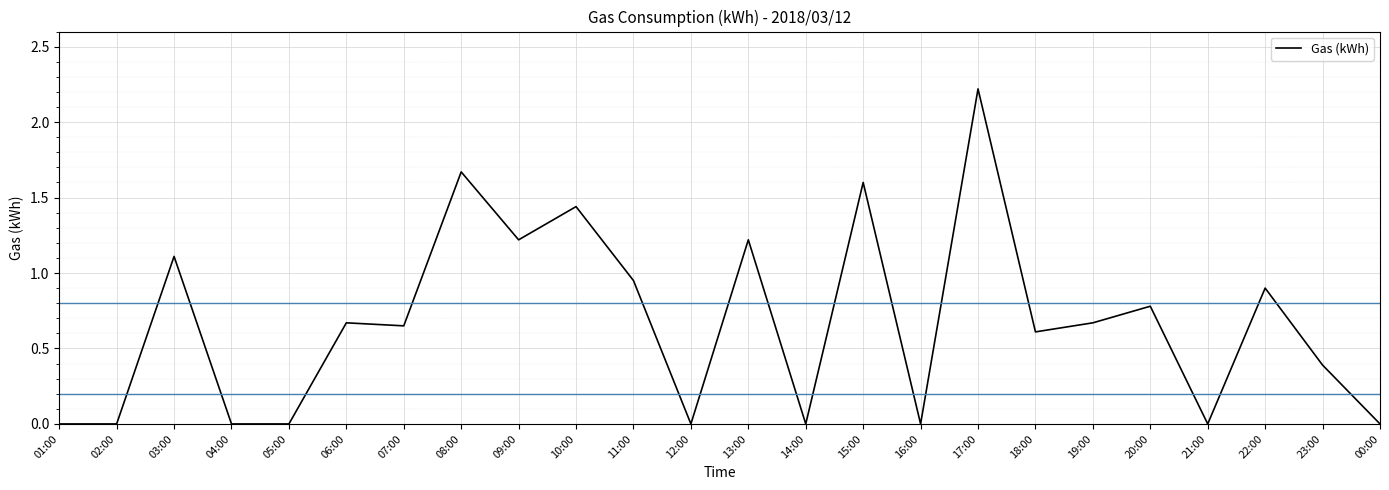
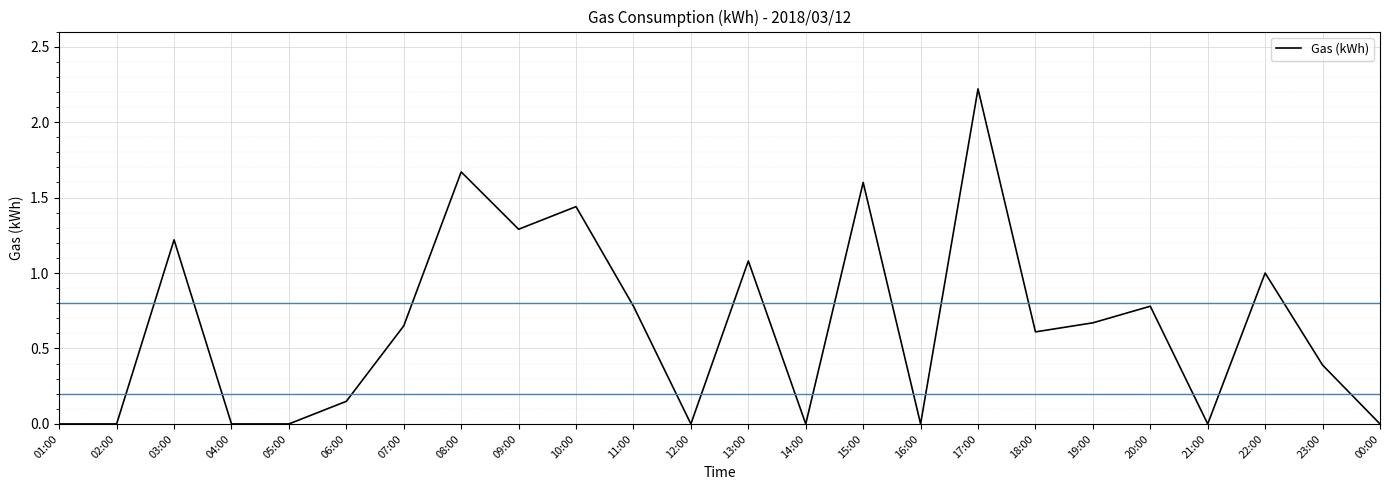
  {
    "01:00": 0.00,
    "02:00": 0.00,
-   "03:00": 1.11,
+   "03:00": 1.22,
    "04:00": 0.00,
    "05:00": 0.00,
-   "06:00": 0.67,
+   "06:00": 0.15,
    "07:00": 0.65,
    "08:00": 1.67,
-   "09:00": 1.22,
+   "09:00": 1.29,
    "10:00": 1.44,
-   "11:00": 0.95,
+   "11:00": 0.78,
    "12:00": 0.00,
-   "13:00": 1.22,
+   "13:00": 1.08,
    "14:00": 0.00,
    "15:00": 1.60,
    "16:00": 0.00,
    "17:00": 2.22,
    "18:00": 0.61,
    "19:00": 0.67,
    "20:00": 0.78,
    "21:00": 0.00,
-   "22:00": 0.9,
+   "22:00": 1.0,
    "23:00": 0.39,
    "00:00": 0.00
  }
